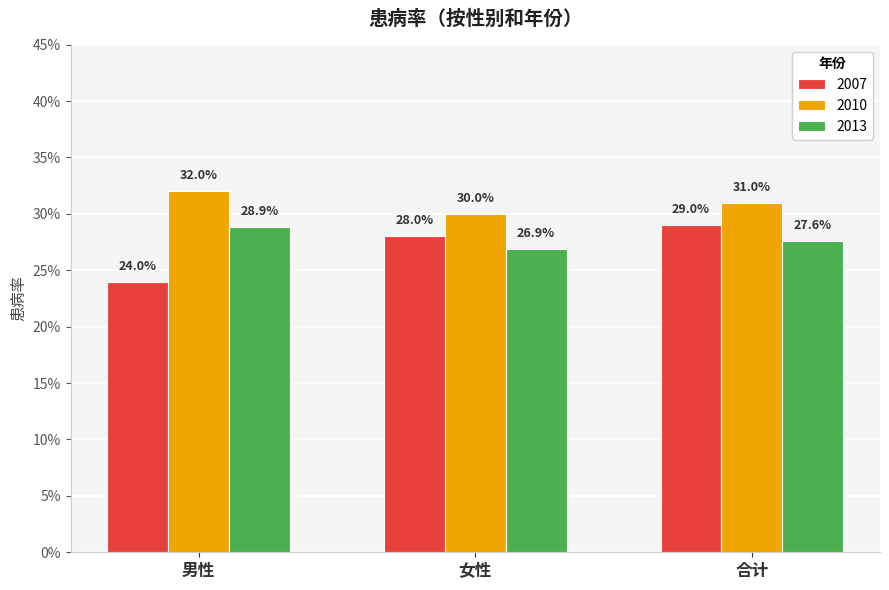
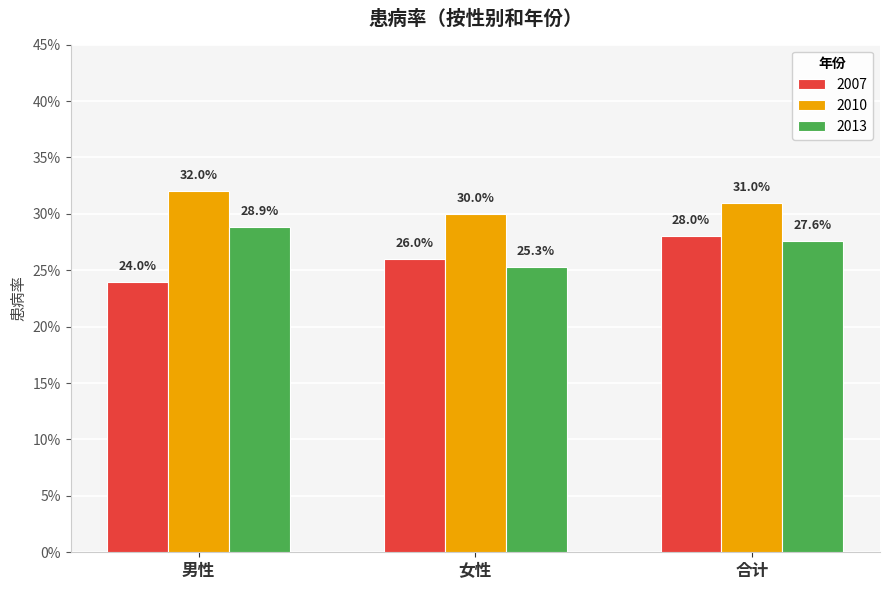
  {
    "2007": {
      "男性": "24.0%",
-     "女性": "28.0%",
-     "合计": "29.0%"
+     "女性": "26.0%",
+     "合计": "28.0%"
    },
    "2010": {
      "男性": "32.0%",
      "女性": "30.0%",
      "合计": "31.0%"
    },
    "2013": {
      "男性": "28.9%",
-     "女性": "26.9%",
+     "女性": "25.3%",
      "合计": "27.6%"
    }
  }
